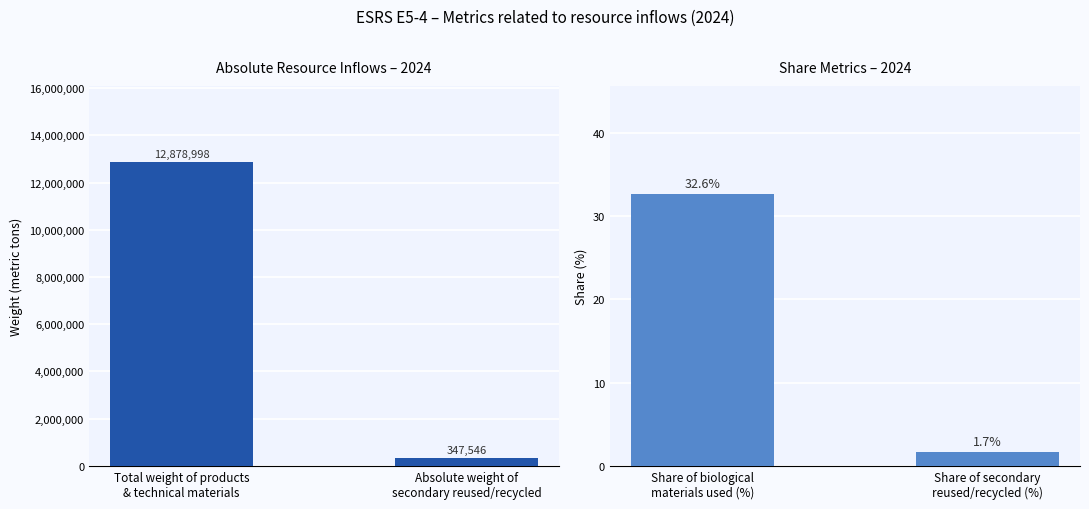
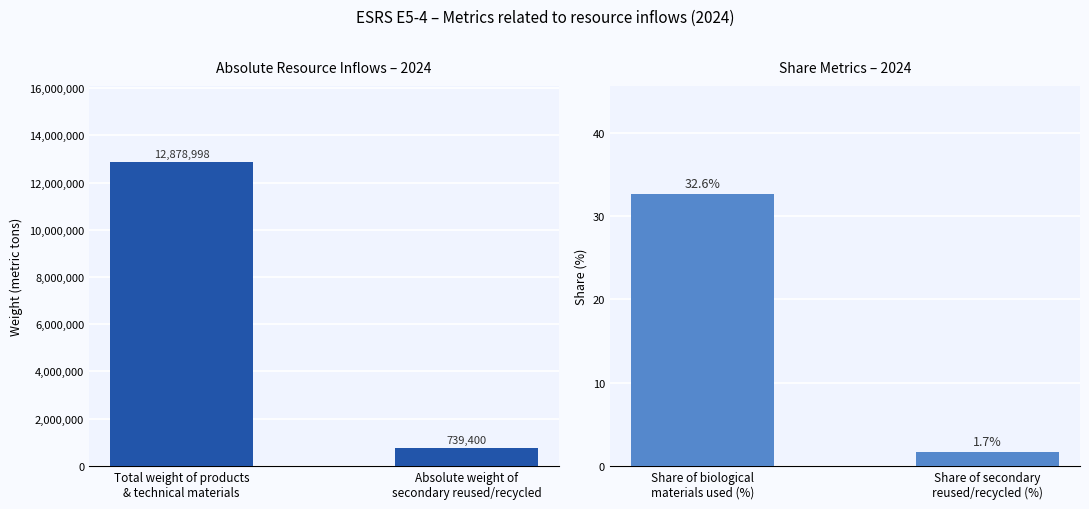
  {
    "Absolute Resource Inflows – 2024": {
      "Total weight of products & technical materials": "12,878,998",
-     "Absolute weight of secondary reused/recycled": "347,546"
+     "Absolute weight of secondary reused/recycled": "739,400"
    },
    "Share Metrics – 2024": {
      "Share of biological materials used (%)": "32.6%",
      "Share of secondary reused/recycled (%)": "1.7%"
    }
  }
